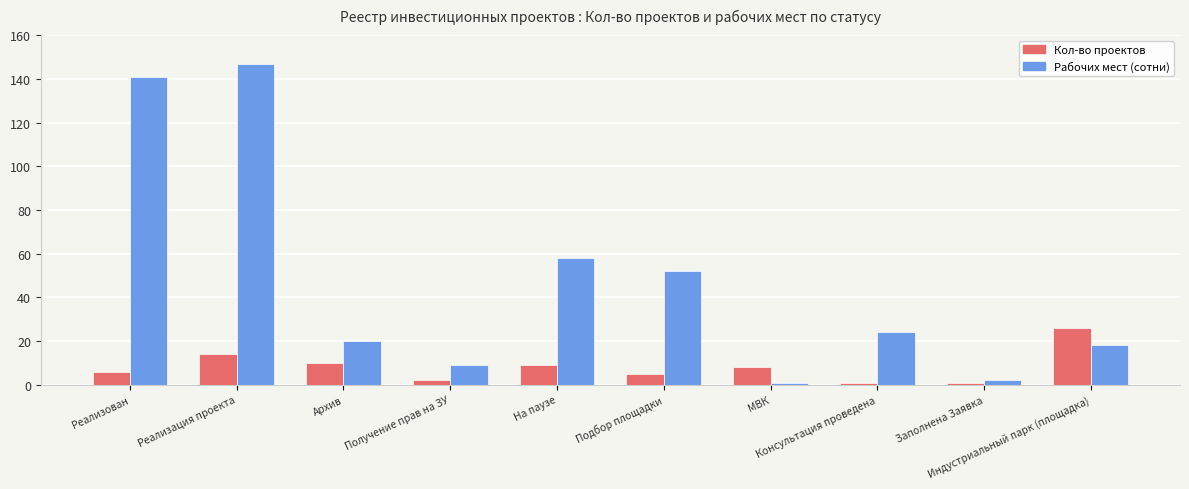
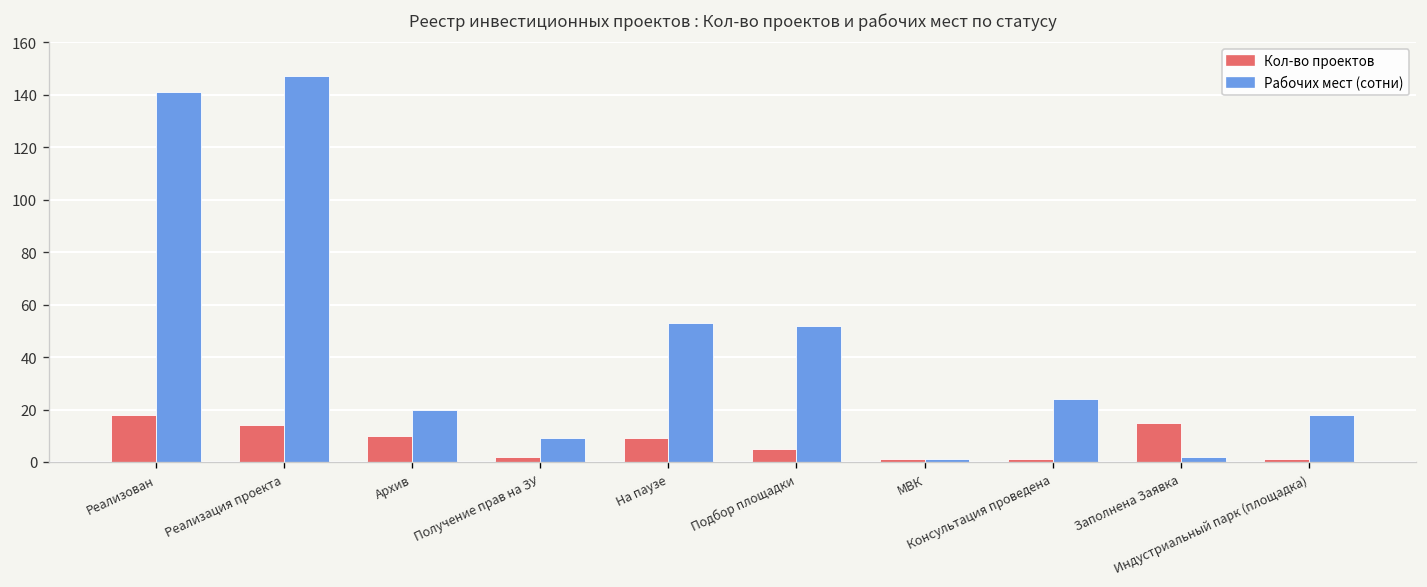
  {
    "Кол-во проектов": {
-     "Реализован": 6,
+     "Реализован": 18,
      "Реализация проекта": 14,
      "Архив": 10,
      "Получение прав на ЗУ": 2,
      "На паузе": 9,
      "Подбор площадки": 5,
-     "МВК": 8,
-     "Заполнена Заявка": 1,
-     "Индустриальный парк (площадка)": 26
+     "МВК": 1,
+     "Заполнена Заявка": 15,
+     "Индустриальный парк (площадка)": 1
    },
    "Рабочих мест (сотни)": {
      "Реализован": 141,
      "Реализация проекта": 147,
      "Архив": 20,
      "Получение прав на ЗУ": 9,
-     "На паузе": 58,
+     "На паузе": 53,
      "Подбор площадки": 52,
      "Консультация проведена": 24,
      "Заполнена Заявка": 2,
      "Индустриальный парк (площадка)": 18
    }
  }
